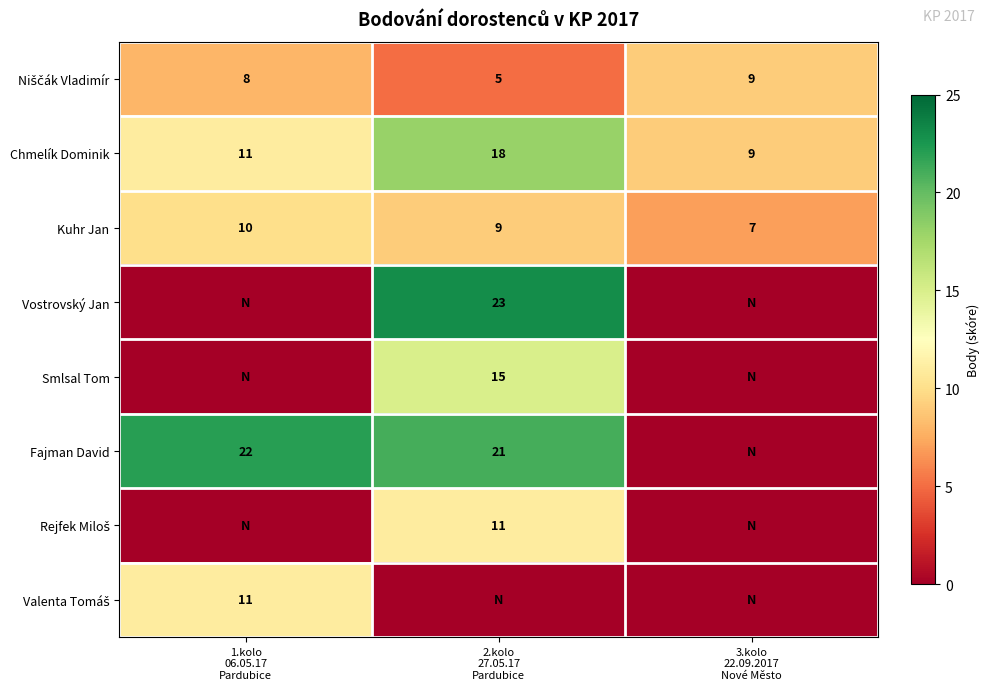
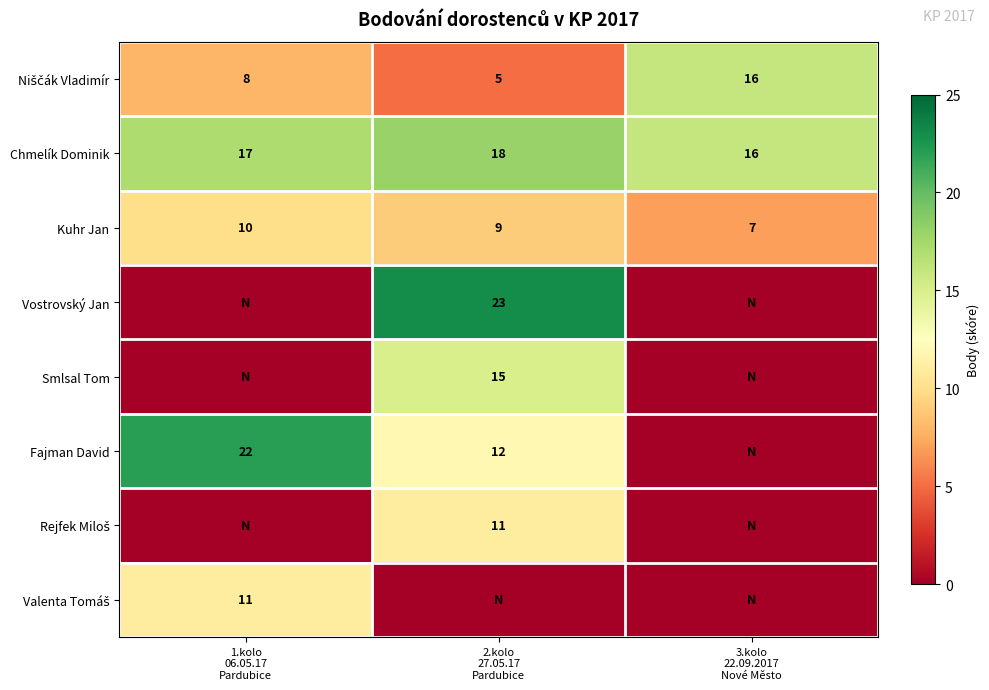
  {
    "Niščák Vladimír": {
      "1.kolo 06.05.17 Pardubice": 8,
      "2.kolo 27.05.17 Pardubice": 5,
-     "3.kolo 22.09.2017 Nové Město": 9
+     "3.kolo 22.09.2017 Nové Město": 16
    },
    "Chmelík Dominik": {
-     "1.kolo 06.05.17 Pardubice": 11,
+     "1.kolo 06.05.17 Pardubice": 17,
      "2.kolo 27.05.17 Pardubice": 18,
-     "3.kolo 22.09.2017 Nové Město": 9
+     "3.kolo 22.09.2017 Nové Město": 16
    },
    "Kuhr Jan": {
      "1.kolo 06.05.17 Pardubice": 10,
      "2.kolo 27.05.17 Pardubice": 9,
      "3.kolo 22.09.2017 Nové Město": 7
    },
    "Vostrovský Jan": {
      "2.kolo 27.05.17 Pardubice": 23
    },
    "Smlsal Tom": {
      "2.kolo 27.05.17 Pardubice": 15
    },
    "Fajman David": {
      "1.kolo 06.05.17 Pardubice": 22,
-     "2.kolo 27.05.17 Pardubice": 21
+     "2.kolo 27.05.17 Pardubice": 12
    },
    "Rejfek Miloš": {
      "2.kolo 27.05.17 Pardubice": 11
    },
    "Valenta Tomáš": {
      "1.kolo 06.05.17 Pardubice": 11
    }
  }
